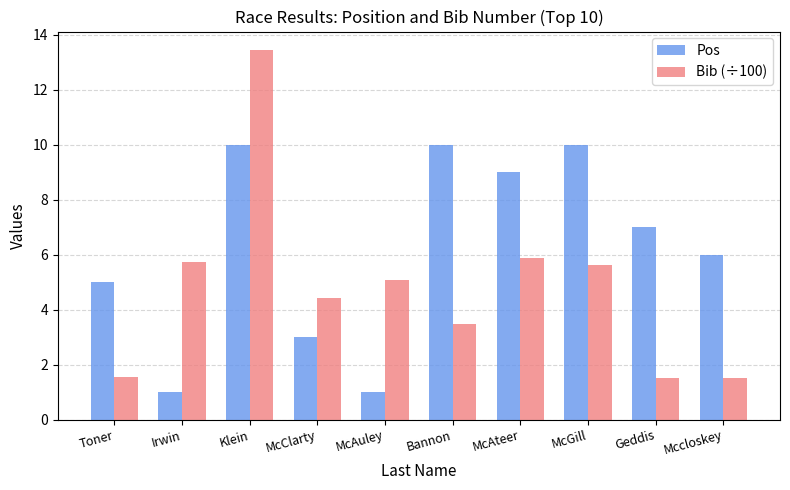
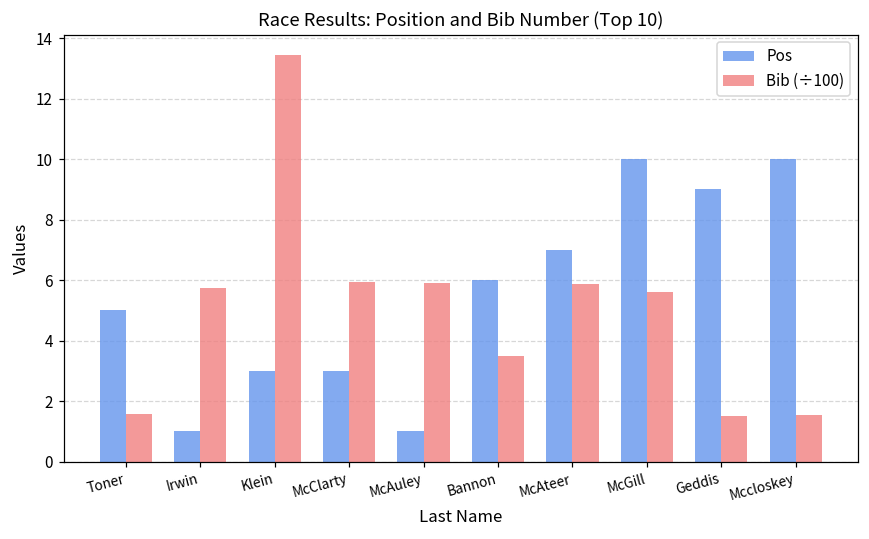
  {
    "Pos": {
      "Toner": 5,
      "Irwin": 1,
-     "Klein": 10,
+     "Klein": 3,
      "McClarty": 3,
      "McAuley": 1,
-     "Bannon": 10,
-     "McAteer": 9,
+     "Bannon": 6,
+     "McAteer": 7,
      "McGill": 10,
-     "Geddis": 7,
-     "Mccloskey": 6
+     "Geddis": 9,
+     "Mccloskey": 10
    },
    "Bib (÷100)": {
      "Toner": 1.6,
      "Irwin": 5.7,
      "Klein": 13.4,
-     "McClarty": 4.4,
-     "McAuley": 5.1,
+     "McClarty": 5.9,
+     "McAuley": 5.9,
      "Bannon": 3.5,
      "McAteer": 5.9,
      "McGill": 5.6,
      "Geddis": 1.5,
      "Mccloskey": 1.5
    }
  }
